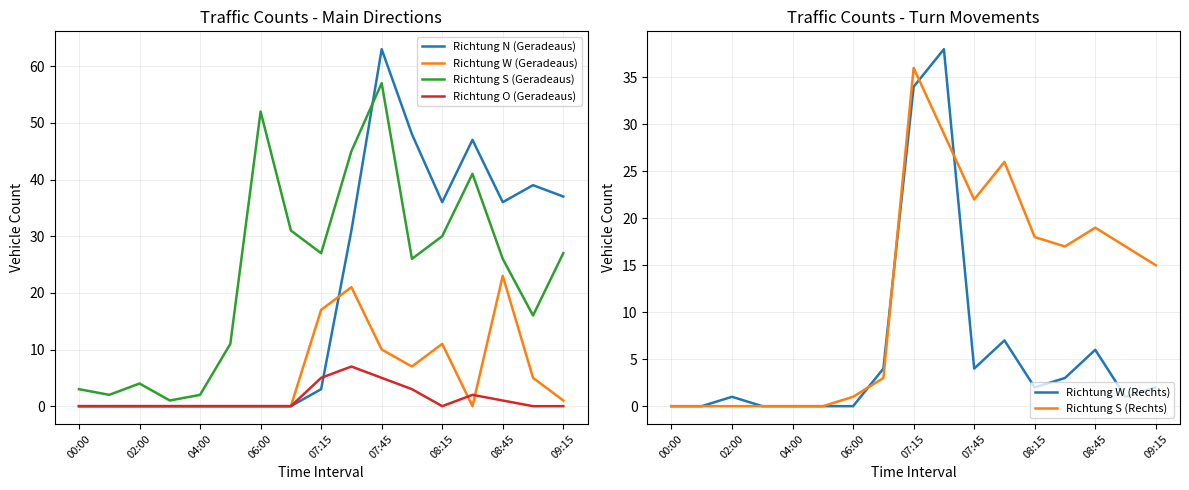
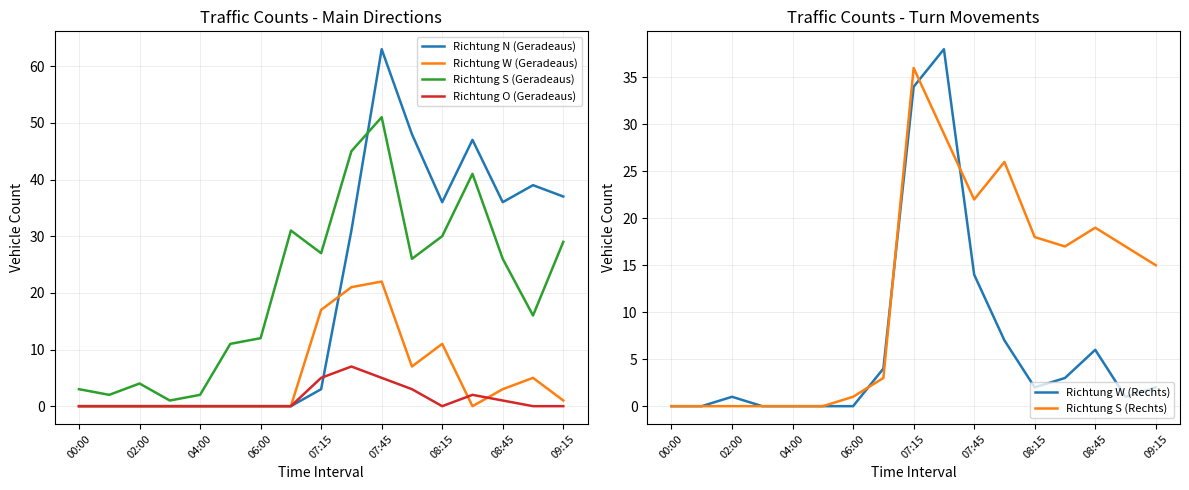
  {
    "Traffic Counts - Main Directions": {
      "Richtung N (Geradeaus)": {
        "07:15": 3,
        "07:45": 63,
        "08:15": 36,
        "08:45": 36,
        "09:15": 37
      },
      "Richtung W (Geradeaus)": {
        "07:15": 17,
-       "07:45": 10,
+       "07:45": 22,
        "08:15": 11,
-       "08:45": 23,
+       "08:45": 3,
        "09:15": 1
      },
      "Richtung S (Geradeaus)": {
        "00:00": 3,
        "02:00": 4,
        "04:00": 2,
-       "06:00": 52,
+       "06:00": 12,
        "07:15": 27,
-       "07:45": 57,
+       "07:45": 51,
        "08:15": 30,
        "08:45": 26,
-       "09:15": 27
+       "09:15": 29
      },
      "Richtung O (Geradeaus)": {
        "07:15": 5,
        "07:45": 5,
        "08:15": 0,
        "08:45": 1,
        "09:15": 0
      }
    },
    "Traffic Counts - Turn Movements": {
      "Richtung W (Rechts)": {
        "02:00": 1,
        "06:00": 0,
        "07:15": 34,
-       "07:45": 4,
+       "07:45": 14,
        "08:45": 6
      },
      "Richtung S (Rechts)": {
        "02:00": 0,
        "06:00": 1,
        "07:15": 36,
        "07:45": 22,
        "08:15": 18,
        "08:45": 19,
        "09:15": 15
      }
    }
  }
